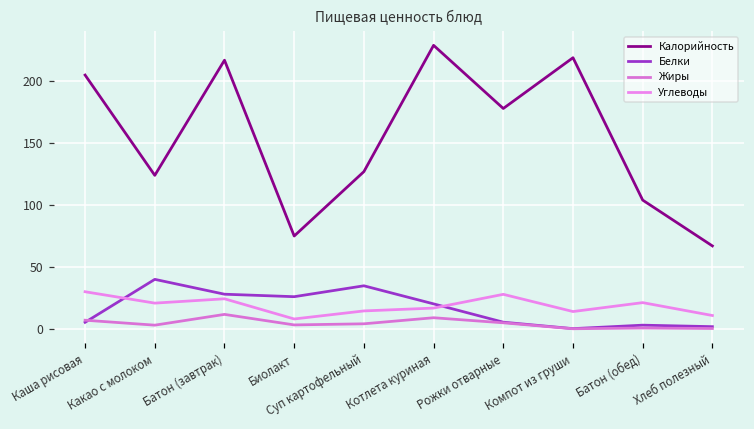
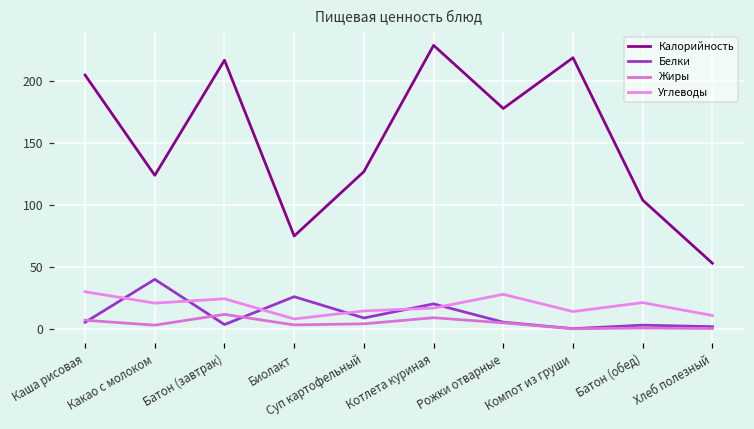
  {
    "Калорийность": {
      "Каша рисовая": 205,
      "Какао с молоком": 124,
      "Батон (завтрак)": 217,
      "Биолакт": 75,
      "Суп картофельный": 127,
      "Котлета куриная": 229,
      "Рожки отварные": 178,
      "Компот из груши": 219,
      "Батон (обед)": 104,
-     "Хлеб полезный": 67
+     "Хлеб полезный": 53
    },
    "Белки": {
      "Какао с молоком": 40,
-     "Батон (завтрак)": 28,
+     "Батон (завтрак)": 4,
      "Биолакт": 26,
-     "Суп картофельный": 35,
+     "Суп картофельный": 9,
      "Котлета куриная": 20,
      "Батон (обед)": 3
    }
  }
